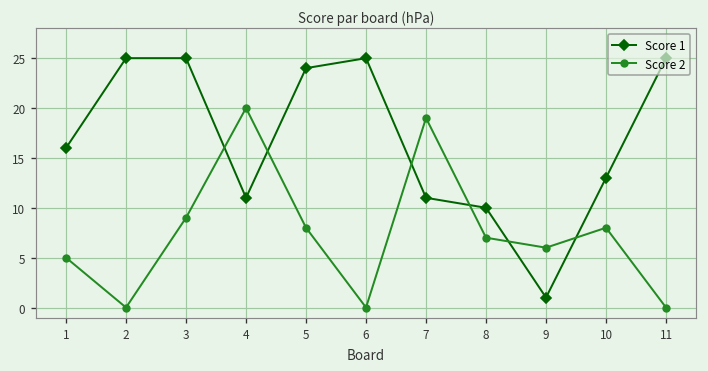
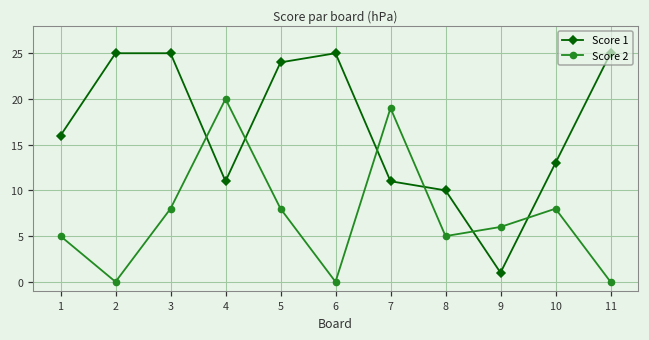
  {
    "Score 1": {
      "1": 16,
      "2": 25,
      "3": 25,
      "4": 11,
      "5": 24,
      "6": 25,
      "7": 11,
      "8": 10,
      "9": 1,
      "10": 13
    },
    "Score 2": {
      "1": 5,
      "2": 0,
-     "3": 9,
+     "3": 8,
      "4": 20,
      "5": 8,
      "6": 0,
      "7": 19,
-     "8": 7,
+     "8": 5,
      "9": 6,
      "10": 8,
      "11": 0
    }
  }
